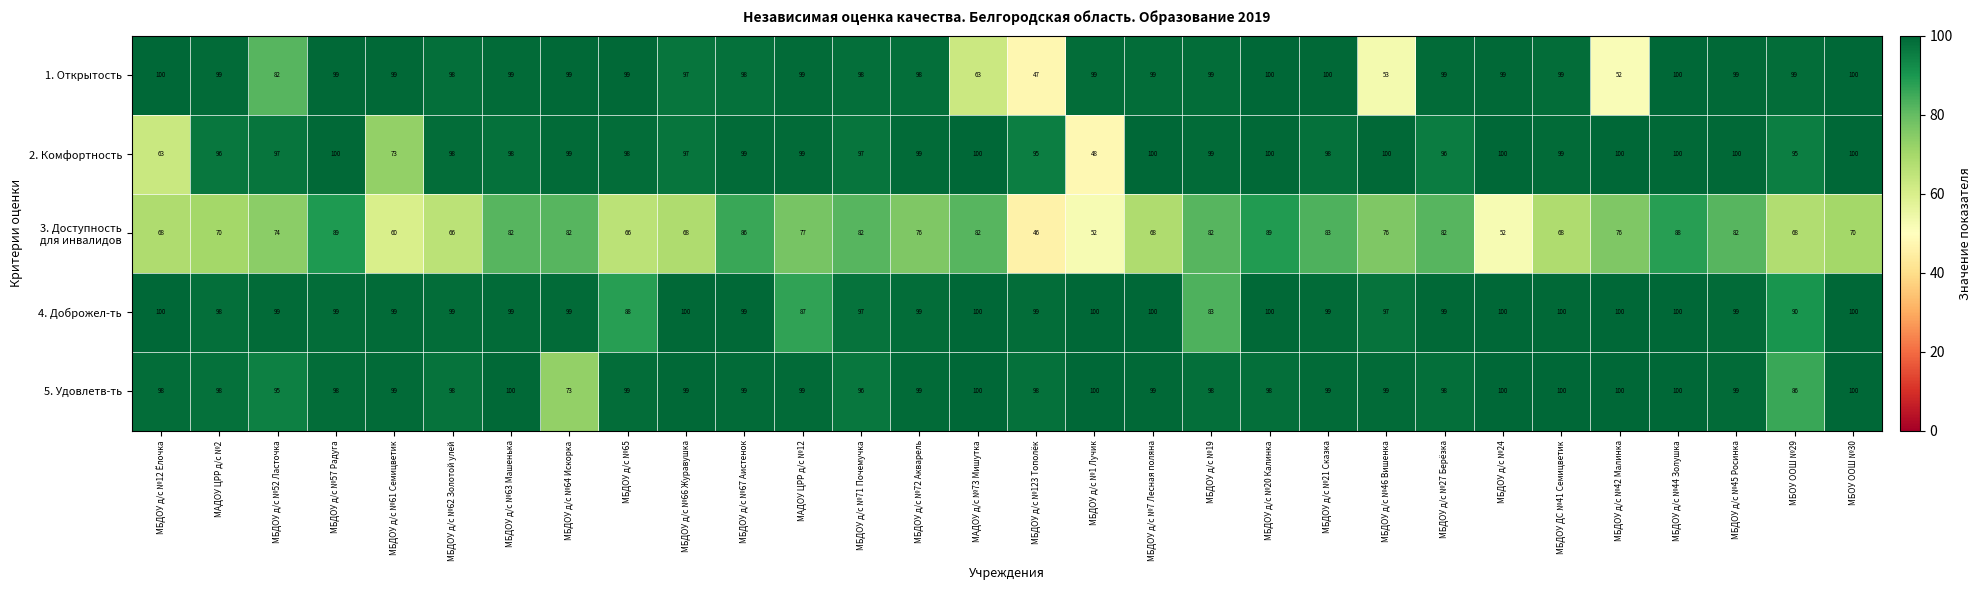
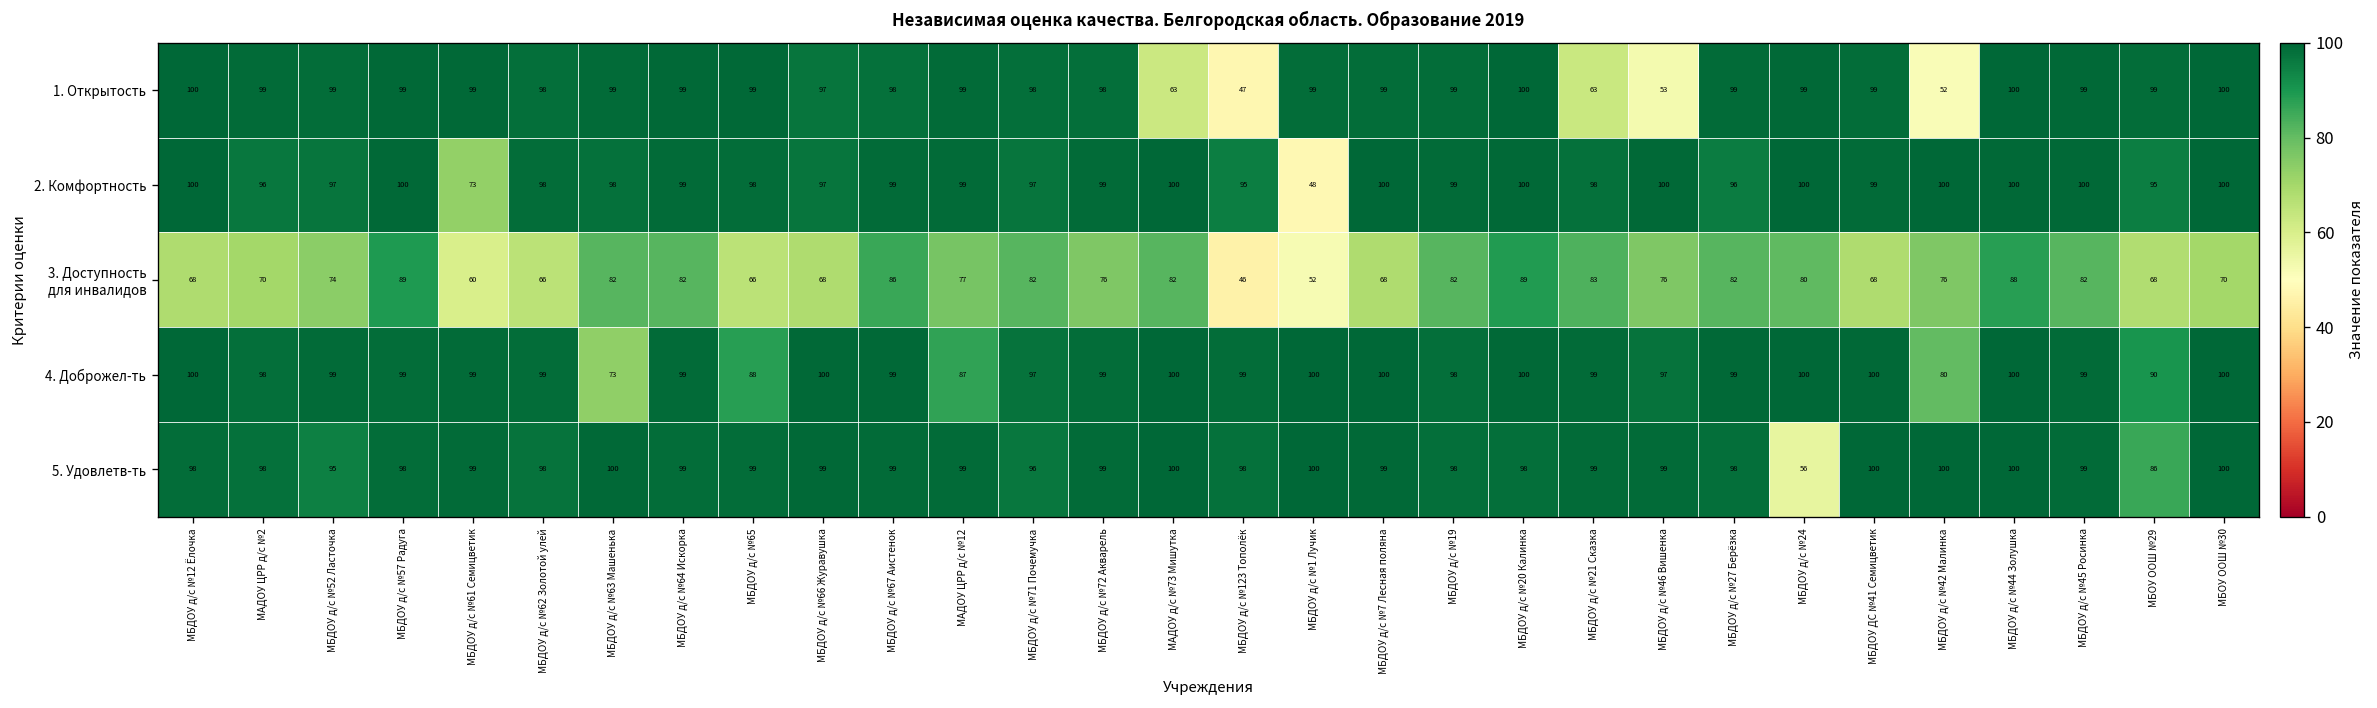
  {
    "1. Открытость": {
      "МБДОУ д/с №12 Ёлочка": 100,
      "МАДОУ ЦРР д/с №2": 99,
-     "МБДОУ д/с №52 Ласточка": 82,
+     "МБДОУ д/с №52 Ласточка": 99,
      "МБДОУ д/с №57 Радуга": 99,
      "МБДОУ д/с №61 Семицветик": 99,
      "МБДОУ д/с №62 Золотой улей": 98,
      "МБДОУ д/с №63 Машенька": 99,
      "МБДОУ д/с №64 Искорка": 99,
      "МБДОУ д/с №65": 99,
      "МБДОУ д/с №66 Журавушка": 97,
      "МБДОУ д/с №67 Аистенок": 98,
      "МАДОУ ЦРР д/с №12": 99,
      "МБДОУ д/с №71 Почемучка": 98,
      "МБДОУ д/с №72 Акварель": 98,
      "МАДОУ д/с №73 Мишутка": 63,
      "МБДОУ д/с №123 Тополёк": 47,
      "МБДОУ д/с №1 Лучик": 99,
      "МБДОУ д/с №7 Лесная поляна": 99,
      "МБДОУ д/с №19": 99,
      "МБДОУ д/с №20 Калинка": 100,
-     "МБДОУ д/с №21 Сказка": 100,
+     "МБДОУ д/с №21 Сказка": 63,
      "МБДОУ д/с №46 Вишенка": 53,
      "МБДОУ д/с №27 Берёзка": 99,
      "МБДОУ д/с №24": 99,
      "МБДОУ ДС №41 Семицветик": 99,
      "МБДОУ д/с №42 Малинка": 52,
      "МБДОУ д/с №44 Золушка": 100,
      "МБДОУ д/с №45 Росинка": 99,
      "МБОУ ООШ №29": 99,
      "МБОУ ООШ №30": 100
    },
    "2. Комфортность": {
-     "МБДОУ д/с №12 Ёлочка": 63,
+     "МБДОУ д/с №12 Ёлочка": 100,
      "МАДОУ ЦРР д/с №2": 96,
      "МБДОУ д/с №52 Ласточка": 97,
      "МБДОУ д/с №57 Радуга": 100,
      "МБДОУ д/с №61 Семицветик": 73,
      "МБДОУ д/с №62 Золотой улей": 98,
      "МБДОУ д/с №63 Машенька": 98,
      "МБДОУ д/с №64 Искорка": 99,
      "МБДОУ д/с №65": 98,
      "МБДОУ д/с №66 Журавушка": 97,
      "МБДОУ д/с №67 Аистенок": 99,
      "МАДОУ ЦРР д/с №12": 99,
      "МБДОУ д/с №71 Почемучка": 97,
      "МБДОУ д/с №72 Акварель": 99,
      "МАДОУ д/с №73 Мишутка": 100,
      "МБДОУ д/с №123 Тополёк": 95,
      "МБДОУ д/с №1 Лучик": 48,
      "МБДОУ д/с №7 Лесная поляна": 100,
      "МБДОУ д/с №19": 99,
      "МБДОУ д/с №20 Калинка": 100,
      "МБДОУ д/с №21 Сказка": 98,
      "МБДОУ д/с №46 Вишенка": 100,
      "МБДОУ д/с №27 Берёзка": 96,
      "МБДОУ д/с №24": 100,
      "МБДОУ ДС №41 Семицветик": 99,
      "МБДОУ д/с №42 Малинка": 100,
      "МБДОУ д/с №44 Золушка": 100,
      "МБДОУ д/с №45 Росинка": 100,
      "МБОУ ООШ №29": 95,
      "МБОУ ООШ №30": 100
    },
    "3. Доступность для инвалидов": {
      "МБДОУ д/с №12 Ёлочка": 68,
      "МАДОУ ЦРР д/с №2": 70,
      "МБДОУ д/с №52 Ласточка": 74,
      "МБДОУ д/с №57 Радуга": 89,
      "МБДОУ д/с №61 Семицветик": 60,
      "МБДОУ д/с №62 Золотой улей": 66,
      "МБДОУ д/с №63 Машенька": 82,
      "МБДОУ д/с №64 Искорка": 82,
      "МБДОУ д/с №65": 66,
      "МБДОУ д/с №66 Журавушка": 68,
      "МБДОУ д/с №67 Аистенок": 86,
      "МАДОУ ЦРР д/с №12": 77,
      "МБДОУ д/с №71 Почемучка": 82,
      "МБДОУ д/с №72 Акварель": 76,
      "МАДОУ д/с №73 Мишутка": 82,
      "МБДОУ д/с №123 Тополёк": 46,
      "МБДОУ д/с №1 Лучик": 52,
      "МБДОУ д/с №7 Лесная поляна": 68,
      "МБДОУ д/с №19": 82,
      "МБДОУ д/с №20 Калинка": 89,
      "МБДОУ д/с №21 Сказка": 83,
      "МБДОУ д/с №46 Вишенка": 76,
      "МБДОУ д/с №27 Берёзка": 82,
-     "МБДОУ д/с №24": 52,
+     "МБДОУ д/с №24": 80,
      "МБДОУ ДС №41 Семицветик": 68,
      "МБДОУ д/с №42 Малинка": 76,
      "МБДОУ д/с №44 Золушка": 88,
      "МБДОУ д/с №45 Росинка": 82,
      "МБОУ ООШ №29": 68,
      "МБОУ ООШ №30": 70
    },
    "4. Доброжел-ть": {
      "МБДОУ д/с №12 Ёлочка": 100,
      "МАДОУ ЦРР д/с №2": 98,
      "МБДОУ д/с №52 Ласточка": 99,
      "МБДОУ д/с №57 Радуга": 99,
      "МБДОУ д/с №61 Семицветик": 99,
      "МБДОУ д/с №62 Золотой улей": 99,
-     "МБДОУ д/с №63 Машенька": 99,
+     "МБДОУ д/с №63 Машенька": 73,
      "МБДОУ д/с №64 Искорка": 99,
      "МБДОУ д/с №65": 88,
      "МБДОУ д/с №66 Журавушка": 100,
      "МБДОУ д/с №67 Аистенок": 99,
      "МАДОУ ЦРР д/с №12": 87,
      "МБДОУ д/с №71 Почемучка": 97,
      "МБДОУ д/с №72 Акварель": 99,
      "МАДОУ д/с №73 Мишутка": 100,
      "МБДОУ д/с №123 Тополёк": 99,
      "МБДОУ д/с №1 Лучик": 100,
      "МБДОУ д/с №7 Лесная поляна": 100,
-     "МБДОУ д/с №19": 83,
+     "МБДОУ д/с №19": 98,
      "МБДОУ д/с №20 Калинка": 100,
      "МБДОУ д/с №21 Сказка": 99,
      "МБДОУ д/с №46 Вишенка": 97,
      "МБДОУ д/с №27 Берёзка": 99,
      "МБДОУ д/с №24": 100,
      "МБДОУ ДС №41 Семицветик": 100,
-     "МБДОУ д/с №42 Малинка": 100,
+     "МБДОУ д/с №42 Малинка": 80,
      "МБДОУ д/с №44 Золушка": 100,
      "МБДОУ д/с №45 Росинка": 99,
      "МБОУ ООШ №29": 90,
      "МБОУ ООШ №30": 100
    },
    "5. Удовлетв-ть": {
      "МБДОУ д/с №12 Ёлочка": 98,
      "МАДОУ ЦРР д/с №2": 98,
      "МБДОУ д/с №52 Ласточка": 95,
      "МБДОУ д/с №57 Радуга": 98,
      "МБДОУ д/с №61 Семицветик": 99,
      "МБДОУ д/с №62 Золотой улей": 98,
      "МБДОУ д/с №63 Машенька": 100,
-     "МБДОУ д/с №64 Искорка": 73,
+     "МБДОУ д/с №64 Искорка": 99,
      "МБДОУ д/с №65": 99,
      "МБДОУ д/с №66 Журавушка": 99,
      "МБДОУ д/с №67 Аистенок": 99,
      "МАДОУ ЦРР д/с №12": 99,
      "МБДОУ д/с №71 Почемучка": 96,
      "МБДОУ д/с №72 Акварель": 99,
      "МАДОУ д/с №73 Мишутка": 100,
      "МБДОУ д/с №123 Тополёк": 98,
      "МБДОУ д/с №1 Лучик": 100,
      "МБДОУ д/с №7 Лесная поляна": 99,
      "МБДОУ д/с №19": 98,
      "МБДОУ д/с №20 Калинка": 98,
      "МБДОУ д/с №21 Сказка": 99,
      "МБДОУ д/с №46 Вишенка": 99,
      "МБДОУ д/с №27 Берёзка": 98,
-     "МБДОУ д/с №24": 100,
+     "МБДОУ д/с №24": 56,
      "МБДОУ ДС №41 Семицветик": 100,
      "МБДОУ д/с №42 Малинка": 100,
      "МБДОУ д/с №44 Золушка": 100,
      "МБДОУ д/с №45 Росинка": 99,
      "МБОУ ООШ №29": 86,
      "МБОУ ООШ №30": 100
    }
  }
